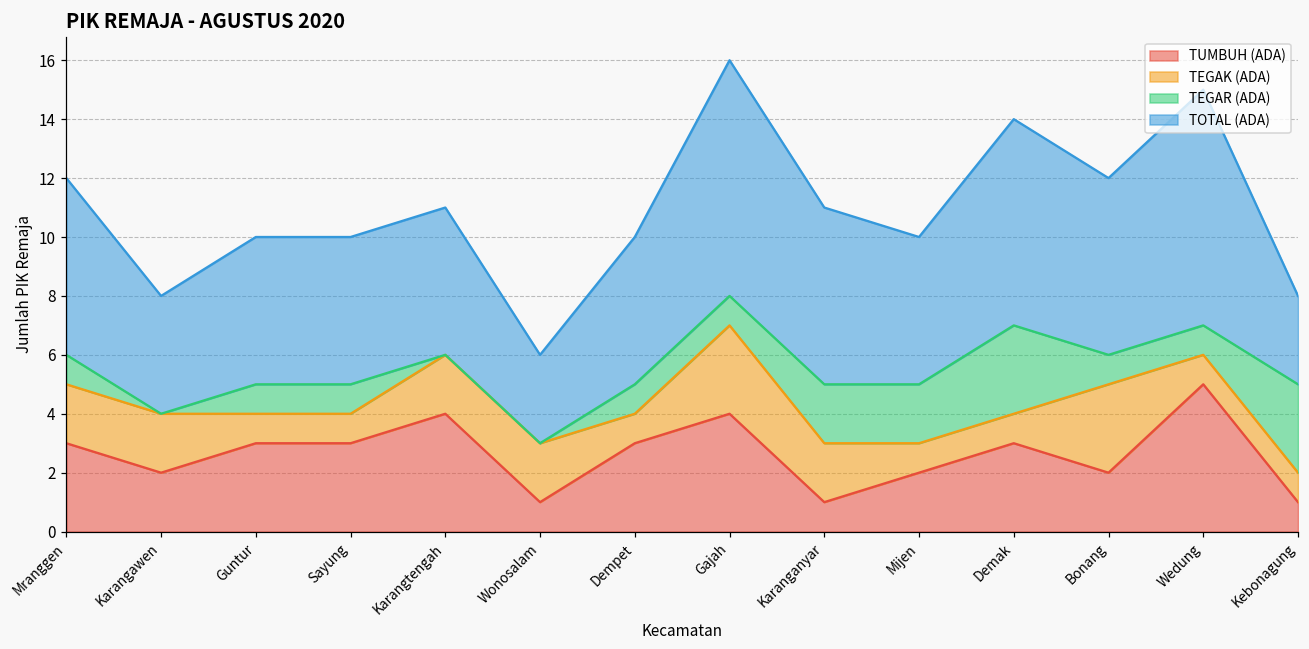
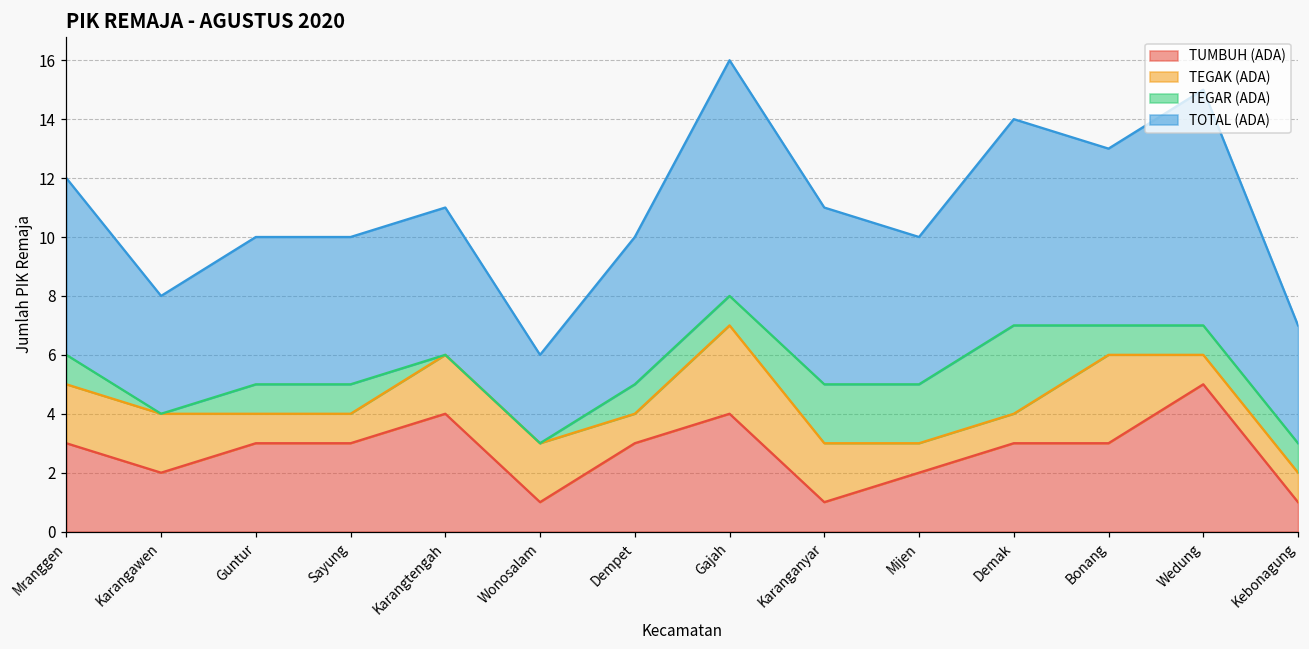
  {
    "TUMBUH (ADA)": {
      "Mranggen": 3,
      "Karangawen": 2,
      "Guntur": 3,
      "Sayung": 3,
      "Karangtengah": 4,
      "Wonosalam": 1,
      "Dempet": 3,
      "Gajah": 4,
      "Karanganyar": 1,
      "Mijen": 2,
      "Demak": 3,
-     "Bonang": 2,
+     "Bonang": 3,
      "Wedung": 5,
      "Kebonagung": 1
    },
    "TEGAK (ADA)": {
      "Mranggen": 5,
      "Guntur": 4,
      "Sayung": 4,
      "Dempet": 4,
      "Gajah": 7,
      "Karanganyar": 3,
      "Mijen": 3,
      "Demak": 4,
      "Wedung": 6,
      "Kebonagung": 2
    },
    "TEGAR (ADA)": {
      "Mranggen": 6,
      "Guntur": 5,
      "Sayung": 5,
      "Dempet": 5,
      "Gajah": 8,
      "Karanganyar": 5,
      "Mijen": 5,
      "Demak": 7,
      "Wedung": 7,
-     "Kebonagung": 3
+     "Kebonagung": 1
    },
    "TOTAL (ADA)": {
      "Mranggen": 6,
      "Karangawen": 4,
      "Guntur": 5,
      "Sayung": 5,
      "Karangtengah": 5,
      "Wonosalam": 3,
      "Dempet": 5,
      "Gajah": 8,
      "Karanganyar": 6,
      "Mijen": 5,
      "Demak": 7,
      "Bonang": 6,
-     "Kebonagung": 3
+     "Kebonagung": 4
    }
  }
